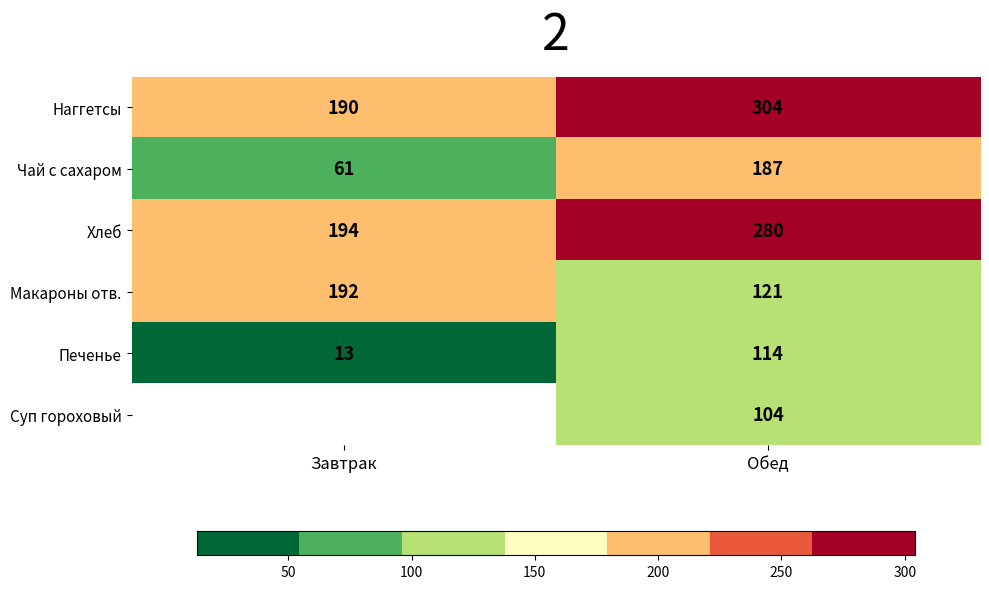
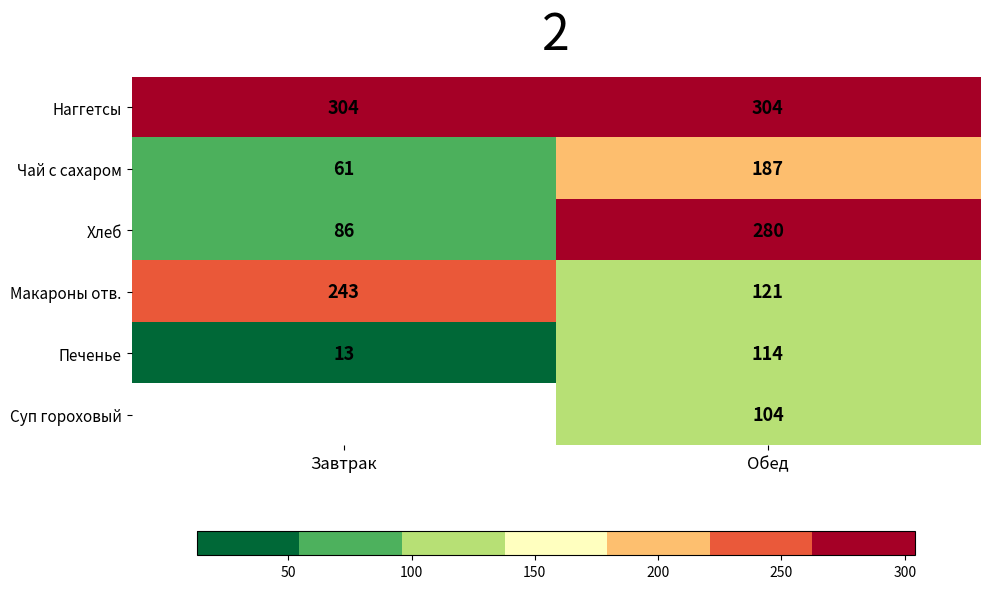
  {
    "Наггетсы": {
-     "Завтрак": 190,
+     "Завтрак": 304,
      "Обед": 304
    },
    "Чай с сахаром": {
      "Завтрак": 61,
      "Обед": 187
    },
    "Хлеб": {
-     "Завтрак": 194,
+     "Завтрак": 86,
      "Обед": 280
    },
    "Макароны отв.": {
-     "Завтрак": 192,
+     "Завтрак": 243,
      "Обед": 121
    },
    "Печенье": {
      "Завтрак": 13,
      "Обед": 114
    },
    "Суп гороховый": {
      "Обед": 104
    }
  }
